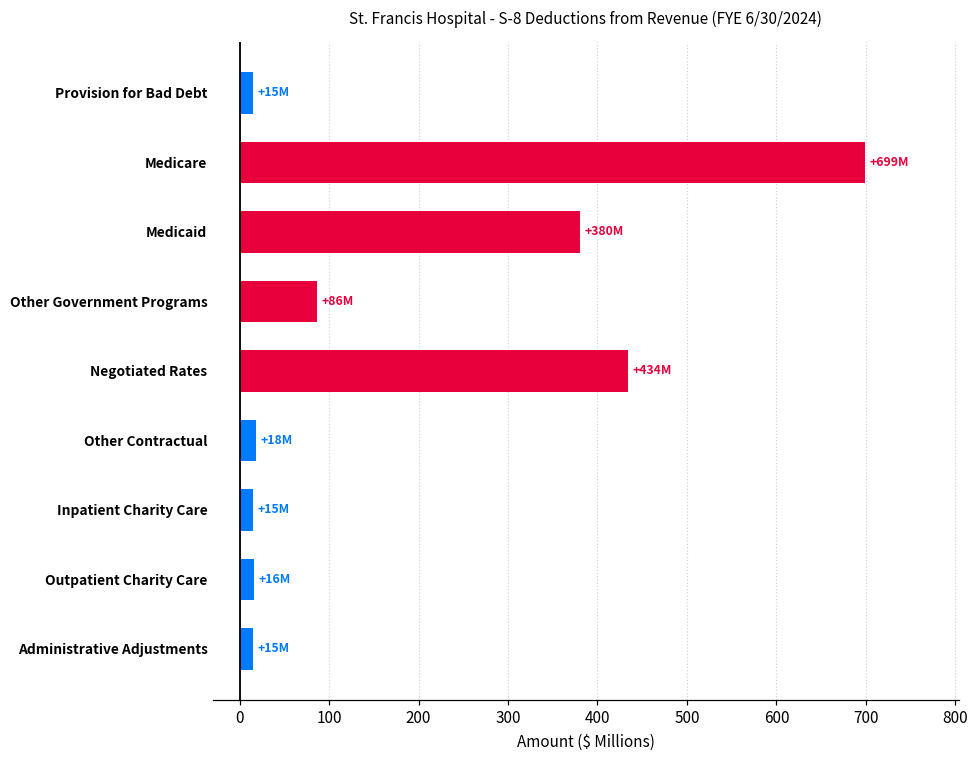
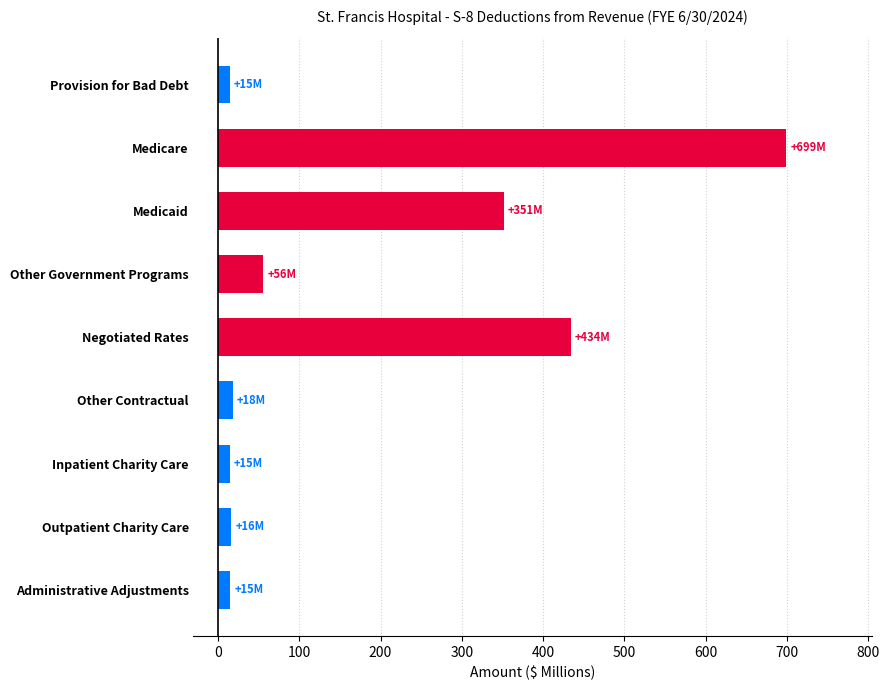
  {
    "Provision for Bad Debt": "+15M",
    "Medicare": "+699M",
-   "Medicaid": "+380M",
-   "Other Government Programs": "+86M",
+   "Medicaid": "+351M",
+   "Other Government Programs": "+56M",
    "Negotiated Rates": "+434M",
    "Other Contractual": "+18M",
    "Inpatient Charity Care": "+15M",
    "Outpatient Charity Care": "+16M",
    "Administrative Adjustments": "+15M"
  }
